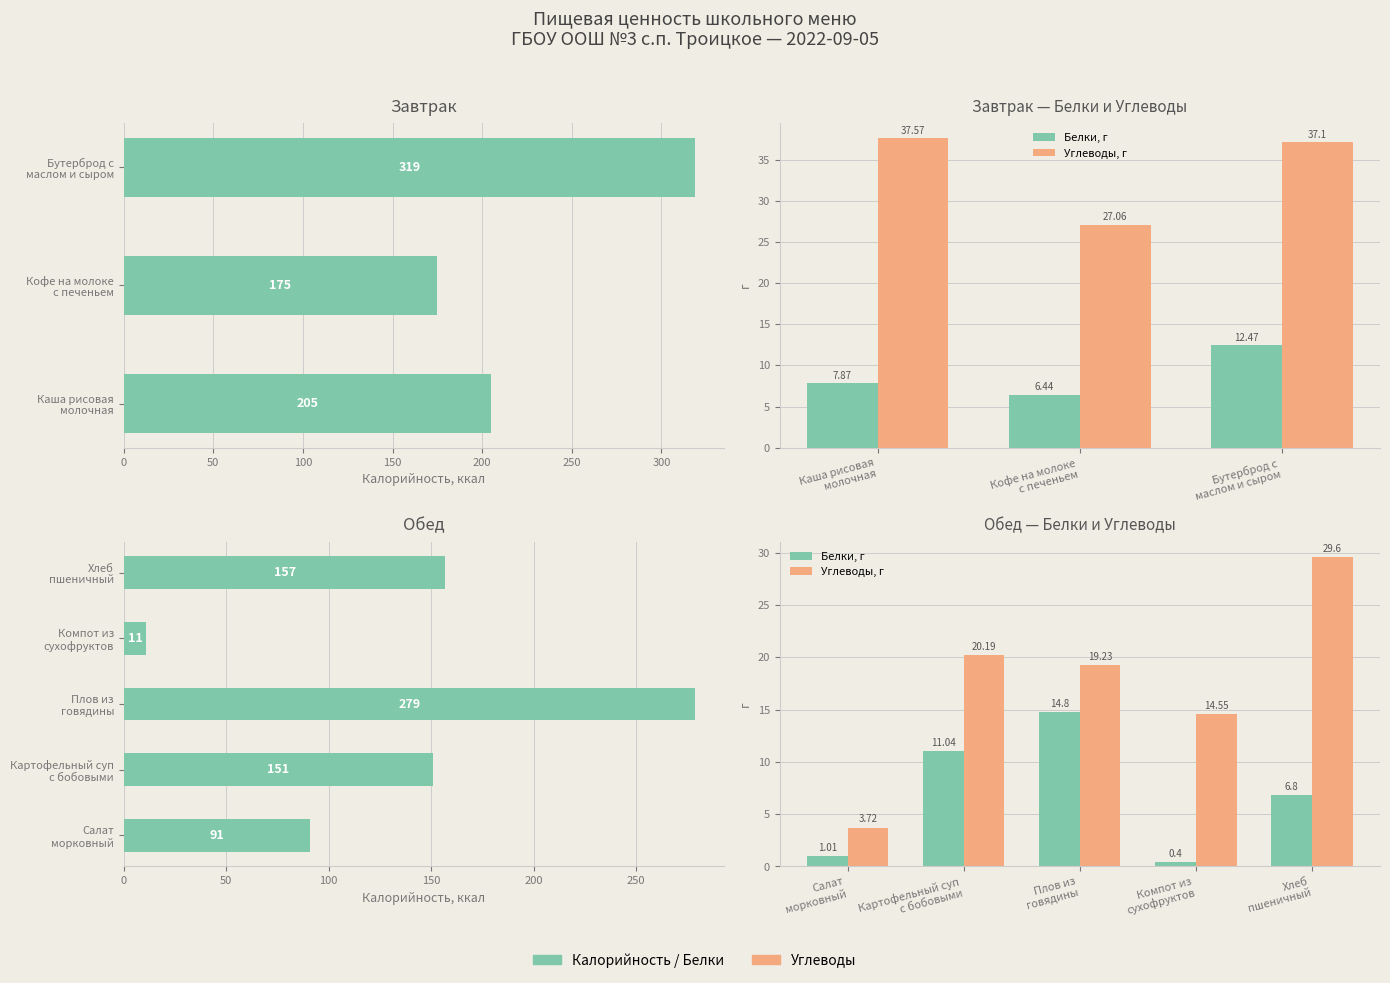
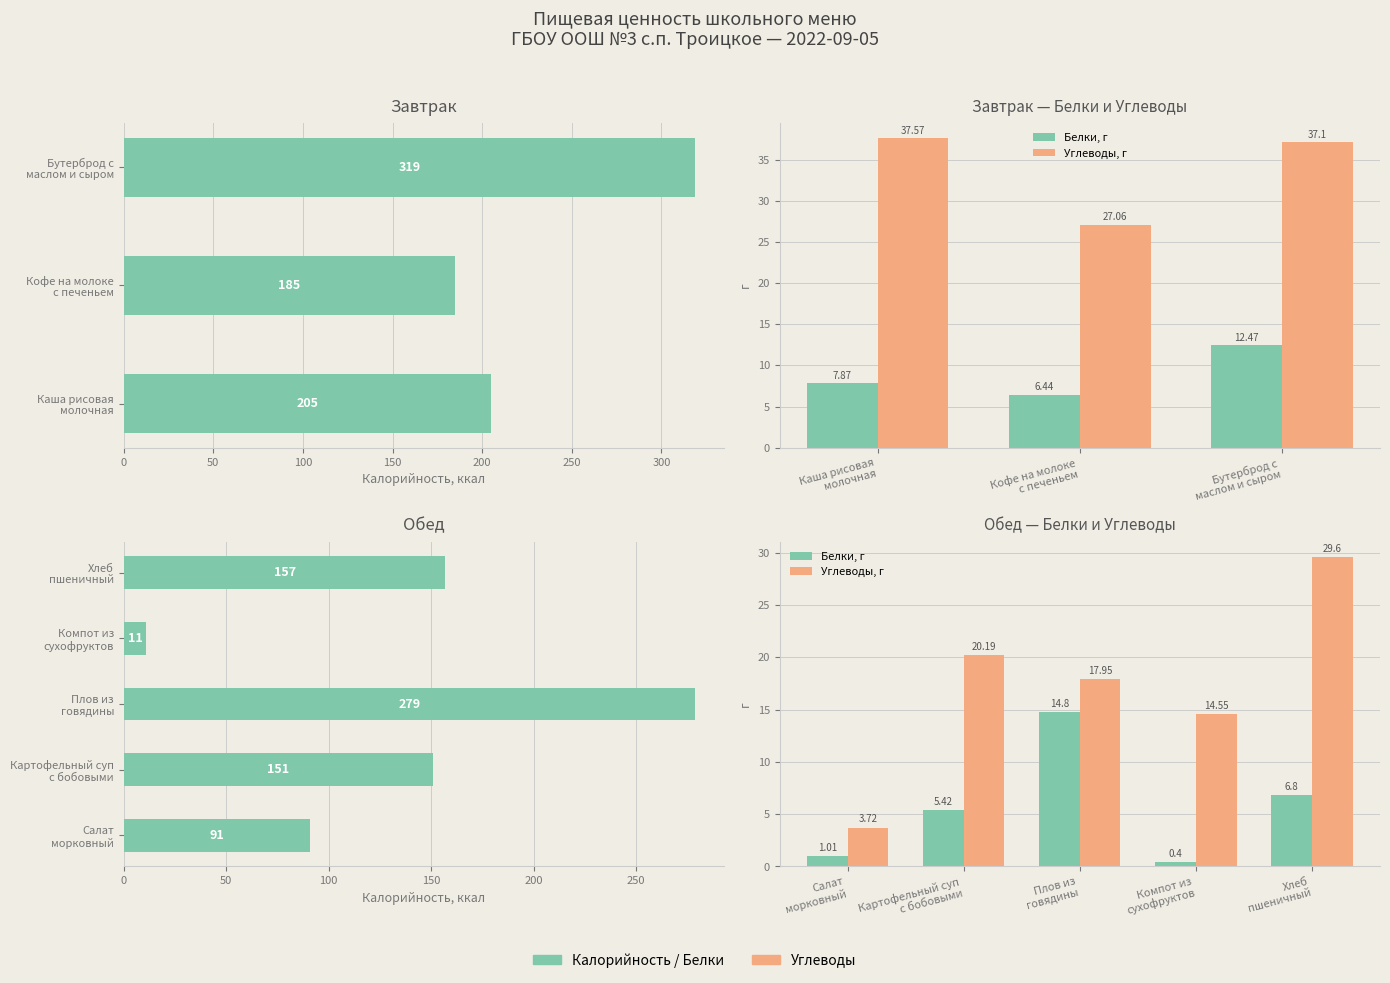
  {
    "Завтрак": {
      "Бутерброд с маслом и сыром": 319,
-     "Кофе на молоке с печеньем": 175,
+     "Кофе на молоке с печеньем": 185,
      "Каша рисовая молочная": 205
    },
    "Завтрак — Белки и Углеводы": {
      "Белки, г": {
        "Каша рисовая молочная": 7.87,
        "Кофе на молоке с печеньем": 6.44,
        "Бутерброд с маслом и сыром": 12.47
      },
      "Углеводы, г": {
        "Каша рисовая молочная": 37.57,
        "Кофе на молоке с печеньем": 27.06,
        "Бутерброд с маслом и сыром": 37.1
      }
    },
    "Обед": {
      "Хлеб пшеничный": 157,
      "Компот из сухофруктов": 11,
      "Плов из говядины": 279,
      "Картофельный суп с бобовыми": 151,
      "Салат морковный": 91
    },
    "Обед — Белки и Углеводы": {
      "Белки, г": {
        "Салат морковный": 1.01,
-       "Картофельный суп с бобовыми": 11.04,
+       "Картофельный суп с бобовыми": 5.42,
        "Плов из говядины": 14.8,
        "Компот из сухофруктов": 0.4,
        "Хлеб пшеничный": 6.8
      },
      "Углеводы, г": {
        "Салат морковный": 3.72,
        "Картофельный суп с бобовыми": 20.19,
-       "Плов из говядины": 19.23,
+       "Плов из говядины": 17.95,
        "Компот из сухофруктов": 14.55,
        "Хлеб пшеничный": 29.6
      }
    }
  }
